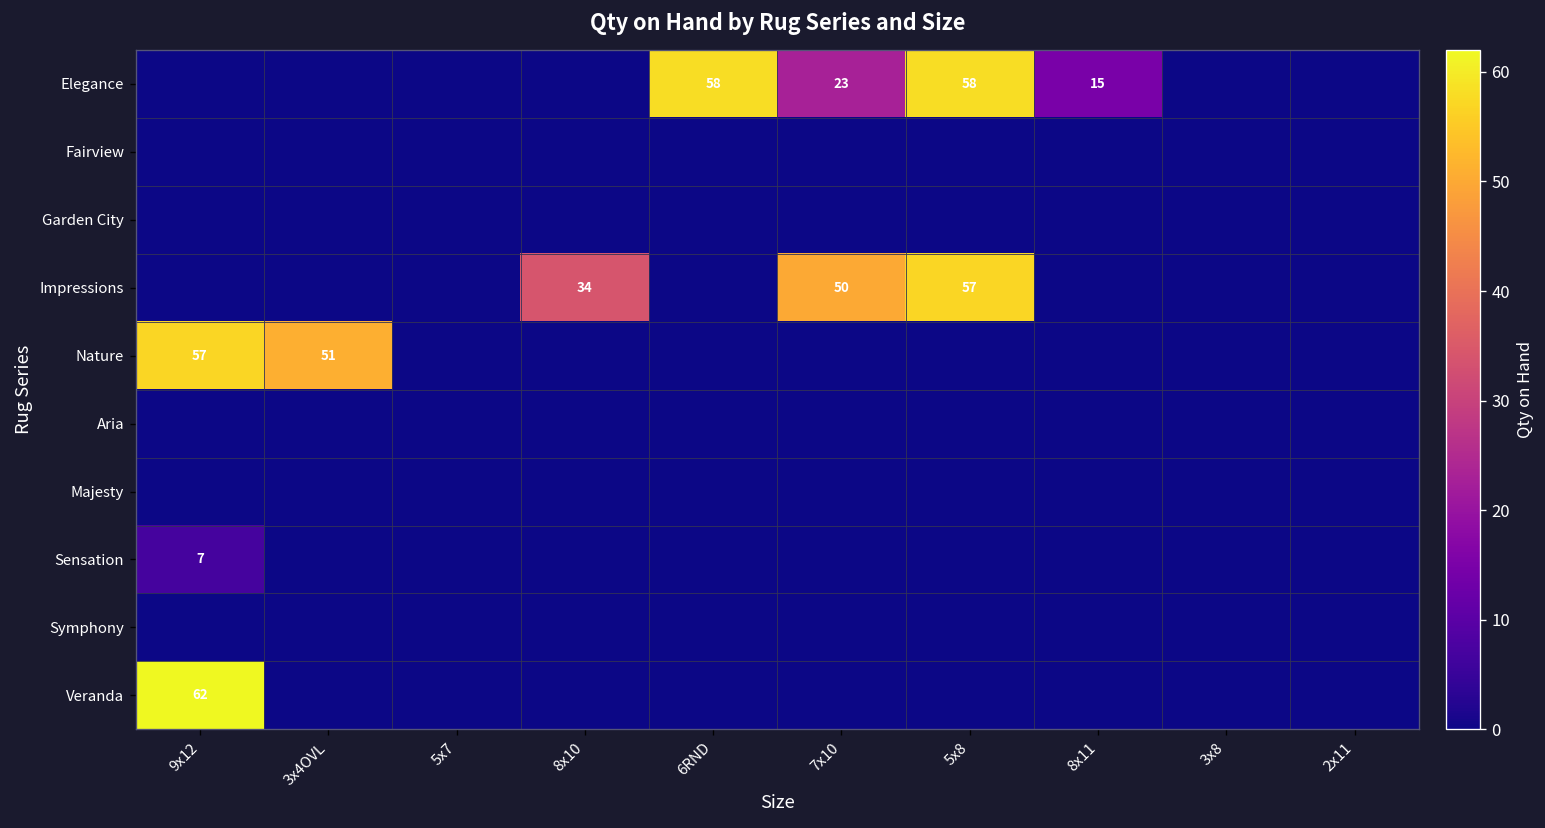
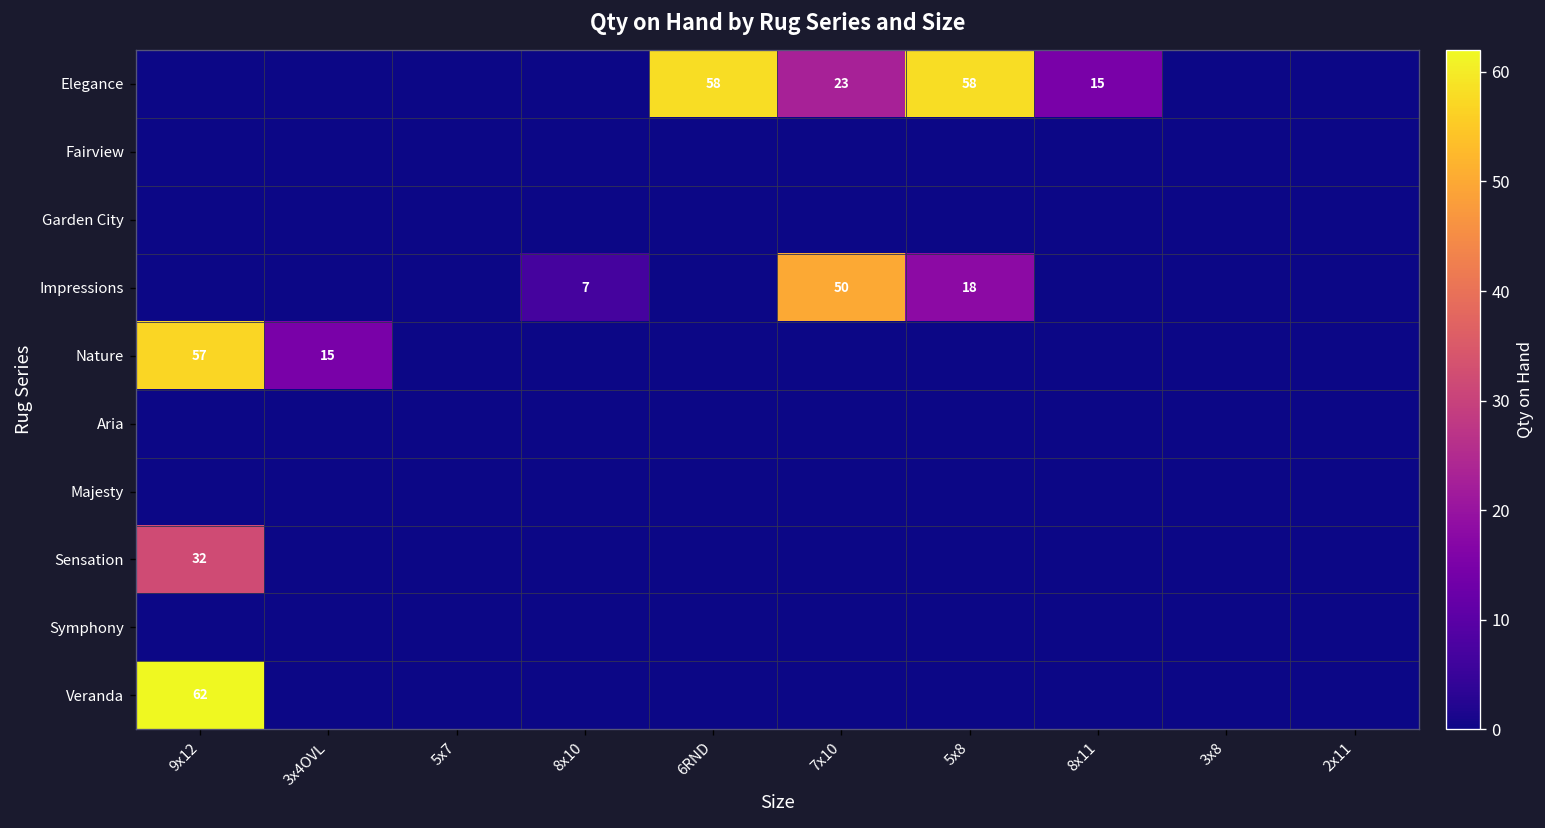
  {
    "Elegance": {
      "6RND": 58,
      "7x10": 23,
      "5x8": 58,
      "8x11": 15
    },
    "Impressions": {
-     "8x10": 34,
+     "8x10": 7,
      "7x10": 50,
-     "5x8": 57
+     "5x8": 18
    },
    "Nature": {
      "9x12": 57,
-     "3x4OVL": 51
+     "3x4OVL": 15
    },
    "Sensation": {
-     "9x12": 7
+     "9x12": 32
    },
    "Veranda": {
      "9x12": 62
    }
  }
